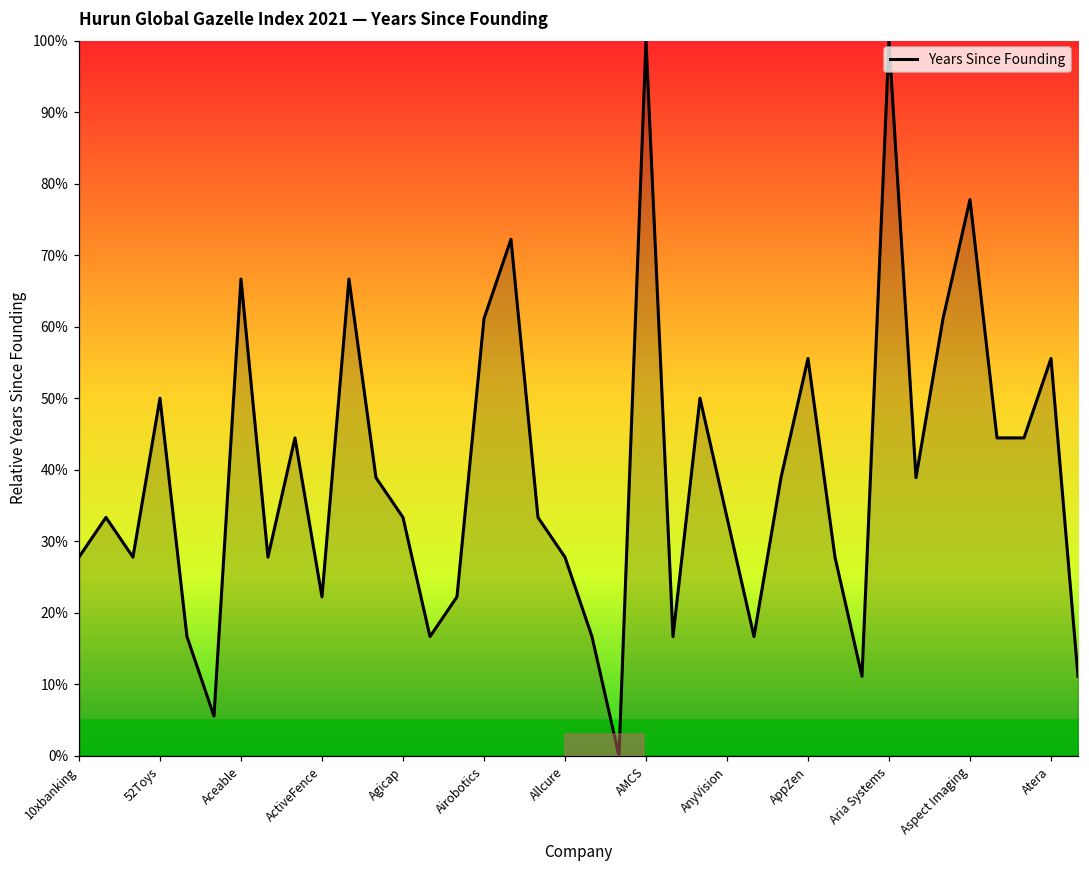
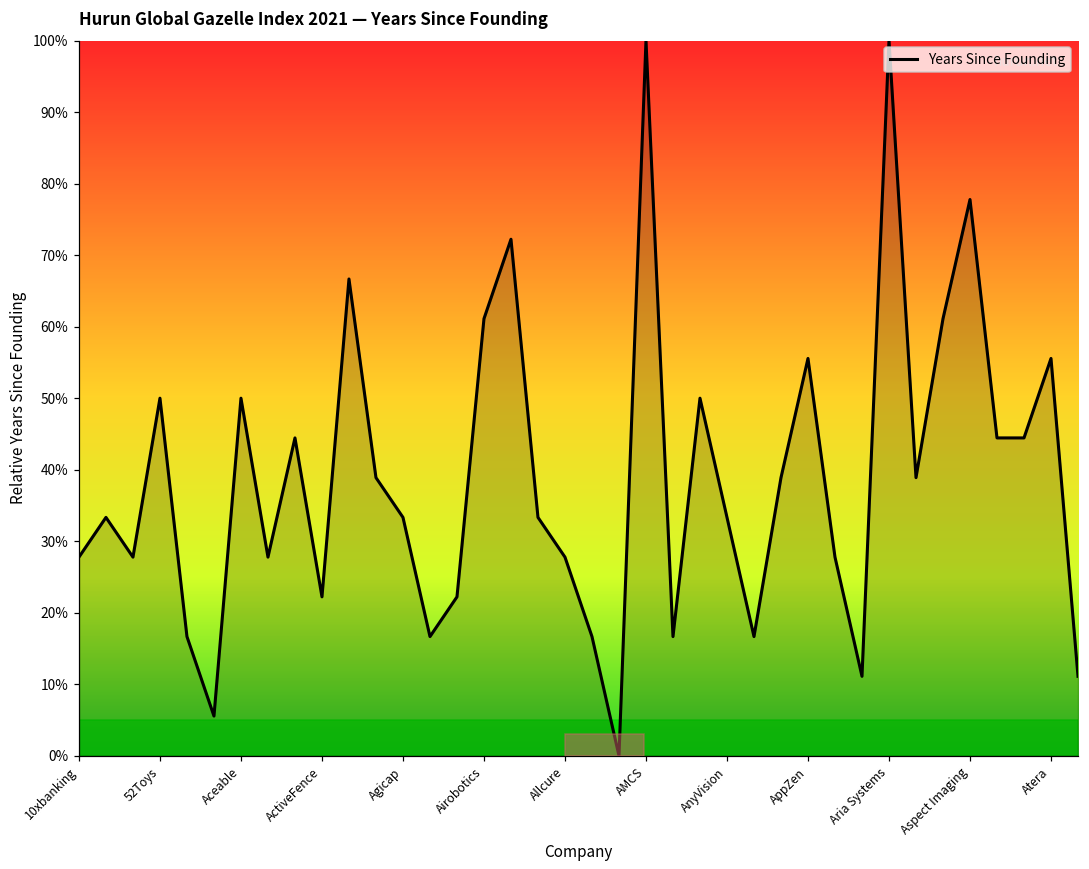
  {
    "10xbanking": "28%",
    "52Toys": "50%",
-   "Aceable": "67%",
+   "Aceable": "50%",
    "ActiveFence": "22%",
    "Agicap": "33%",
    "Airobotics": "61%",
    "Allcure": "28%",
    "AMCS": "100%",
    "AnyVision": "33%",
    "AppZen": "56%",
    "Aria Systems": "100%",
    "Aspect Imaging": "78%",
    "Atera": "56%"
  }
